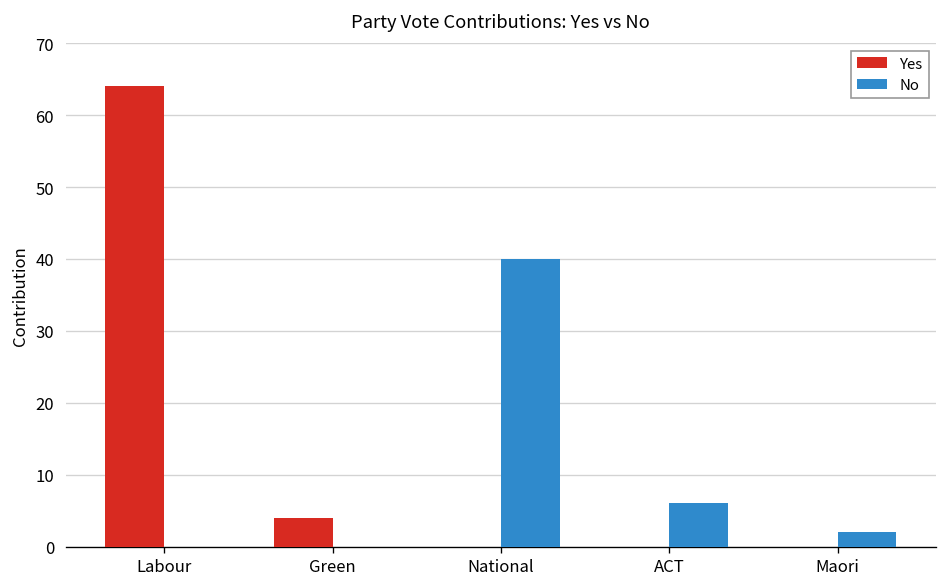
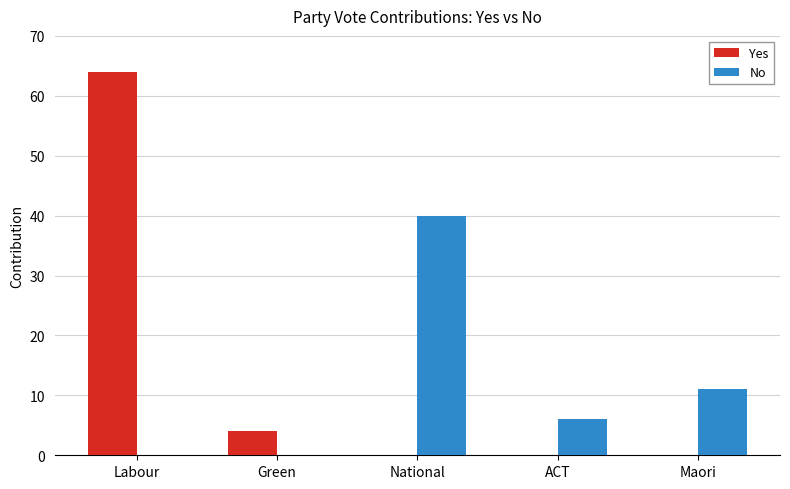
  {
    "Yes": {
      "Labour": 64,
      "Green": 4,
      "National": 0,
      "ACT": 0,
      "Maori": 0
    },
    "No": {
      "Labour": 0,
      "Green": 0,
      "National": 40,
      "ACT": 6,
-     "Maori": 2
+     "Maori": 11
    }
  }
